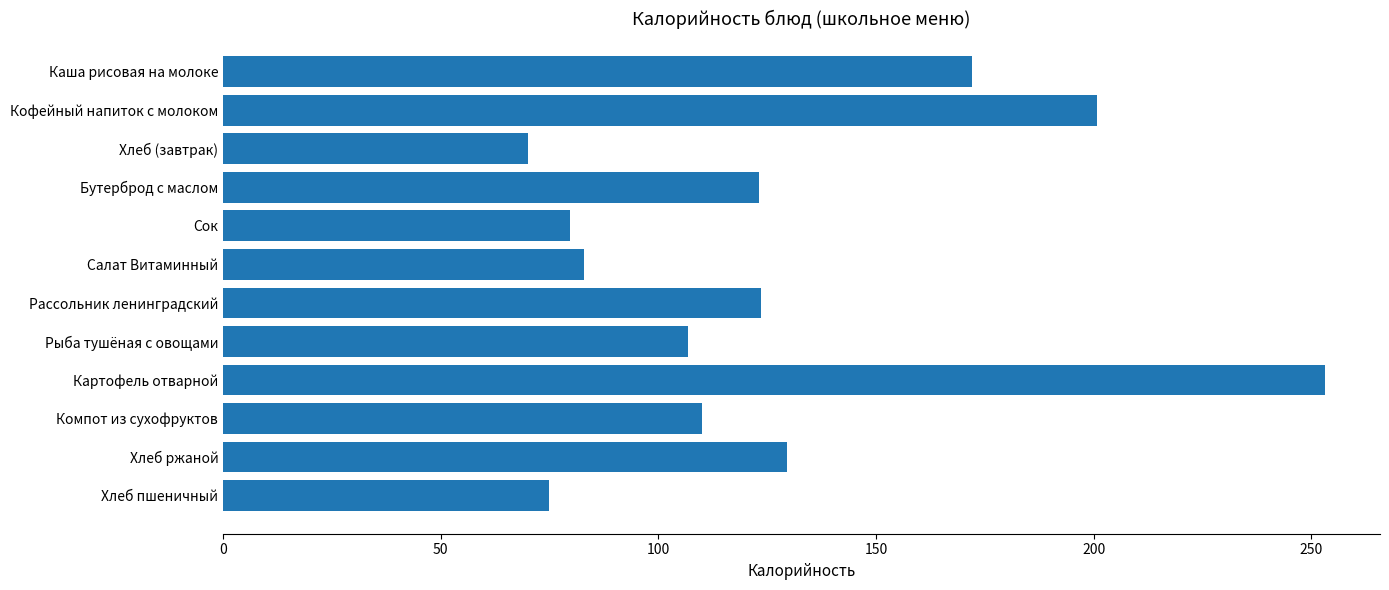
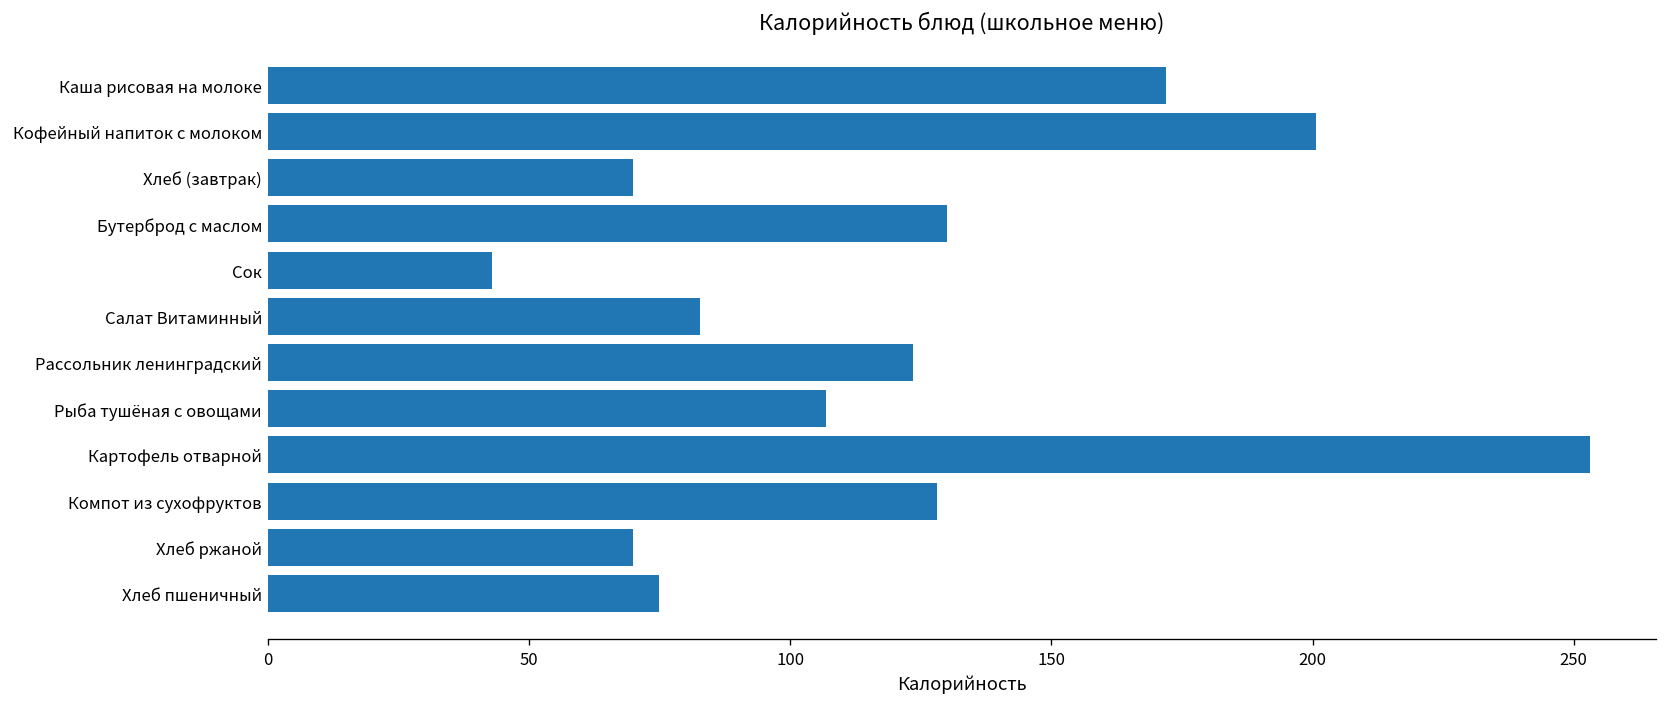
  {
    "Каша рисовая на молоке": 172,
    "Кофейный напиток с молоком": 201,
    "Хлеб (завтрак)": 70,
-   "Бутерброд с маслом": 123,
-   "Сок": 80,
+   "Бутерброд с маслом": 130,
+   "Сок": 43,
    "Салат Витаминный": 83,
    "Рассольник ленинградский": 124,
    "Рыба тушёная с овощами": 107,
    "Картофель отварной": 253,
-   "Компот из сухофруктов": 110,
-   "Хлеб ржаной": 130,
+   "Компот из сухофруктов": 128,
+   "Хлеб ржаной": 70,
    "Хлеб пшеничный": 75
  }
